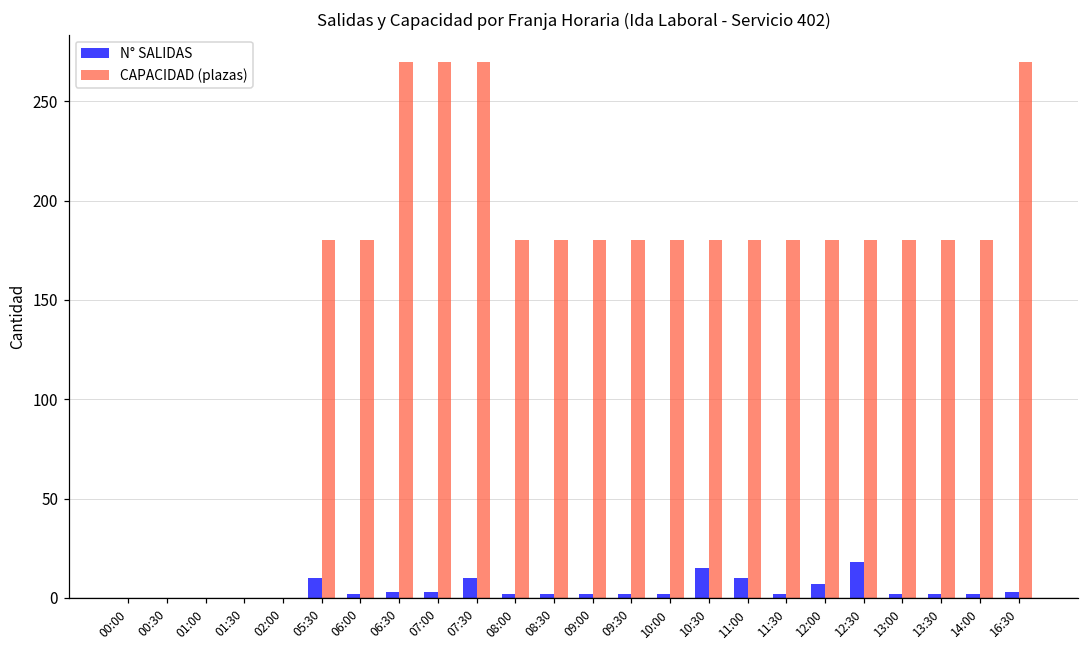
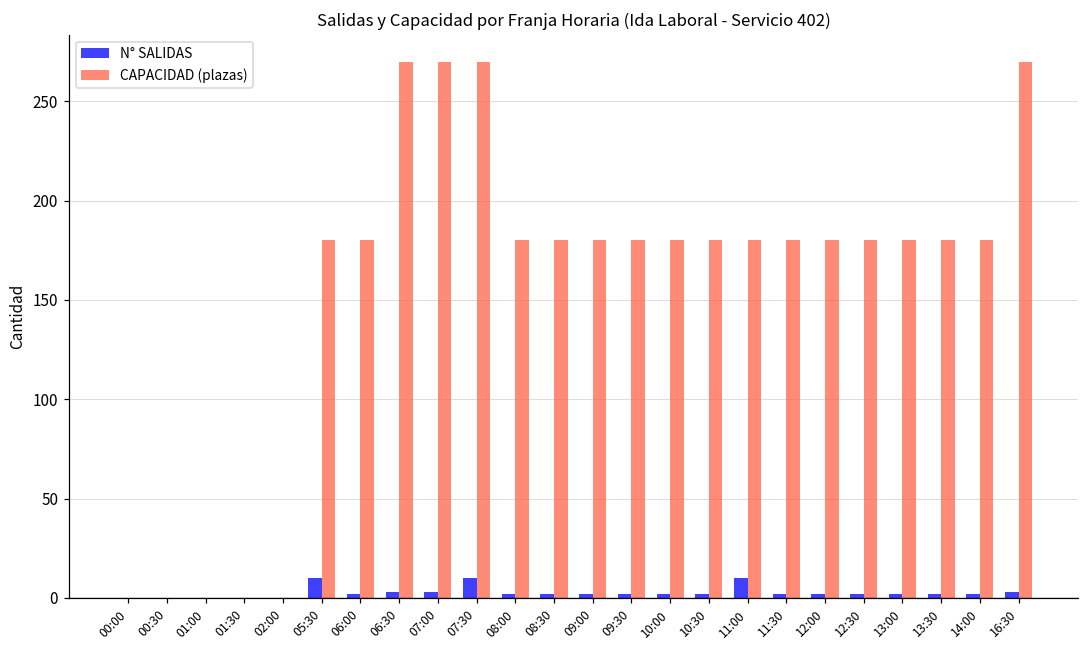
  {
    "N° SALIDAS": {
      "00:00": 0,
      "00:30": 0,
      "01:00": 0,
      "01:30": 0,
      "02:00": 0,
      "05:30": 10,
      "06:00": 2,
      "06:30": 3,
      "07:00": 3,
      "07:30": 10,
      "08:00": 2,
      "08:30": 2,
      "09:00": 2,
      "09:30": 2,
      "10:00": 2,
-     "10:30": 15,
+     "10:30": 2,
      "11:00": 10,
      "11:30": 2,
-     "12:00": 7,
-     "12:30": 18,
+     "12:00": 2,
+     "12:30": 2,
      "13:00": 2,
      "13:30": 2,
      "14:00": 2,
      "16:30": 3
    },
    "CAPACIDAD (plazas)": {
      "00:00": 0,
      "00:30": 0,
      "01:00": 0,
      "01:30": 0,
      "02:00": 0,
      "05:30": 180,
      "06:00": 180,
      "06:30": 270,
      "07:00": 270,
      "07:30": 270,
      "08:00": 180,
      "08:30": 180,
      "09:00": 180,
      "09:30": 180,
      "10:00": 180,
      "10:30": 180,
      "11:00": 180,
      "11:30": 180,
      "12:00": 180,
      "12:30": 180,
      "13:00": 180,
      "13:30": 180,
      "14:00": 180,
      "16:30": 270
    }
  }
